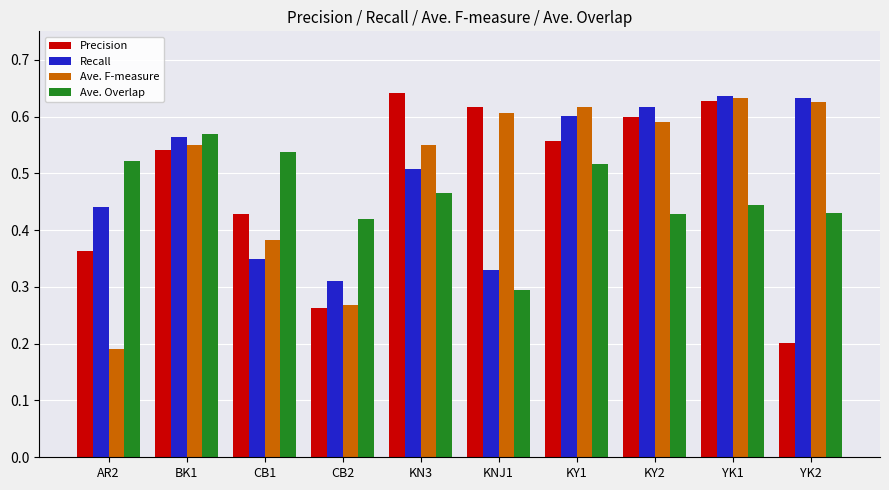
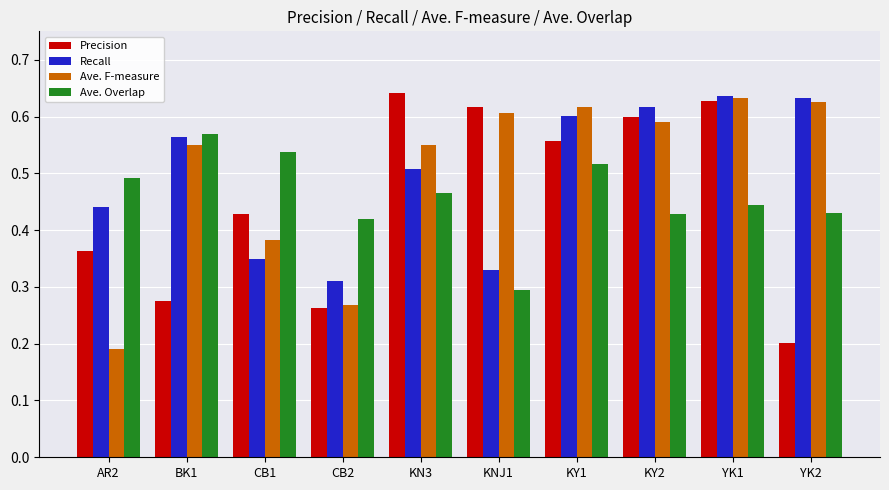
  {
    "Precision": {
      "AR2": 0.36,
-     "BK1": 0.54,
+     "BK1": 0.28,
      "CB1": 0.43,
      "CB2": 0.26,
      "KN3": 0.64,
      "KNJ1": 0.62,
      "KY1": 0.56,
      "KY2": 0.60,
      "YK1": 0.63,
      "YK2": 0.20
    },
    "Recall": {
      "AR2": 0.44,
      "BK1": 0.56,
      "CB1": 0.35,
      "CB2": 0.31,
      "KN3": 0.51,
      "KNJ1": 0.33,
      "KY1": 0.60,
      "KY2": 0.62,
      "YK1": 0.64,
      "YK2": 0.63
    },
    "Ave. F-measure": {
      "AR2": 0.19,
      "BK1": 0.55,
      "CB1": 0.38,
      "CB2": 0.27,
      "KN3": 0.55,
      "KNJ1": 0.61,
      "KY1": 0.62,
      "KY2": 0.59,
      "YK1": 0.63,
      "YK2": 0.63
    },
    "Ave. Overlap": {
-     "AR2": 0.52,
+     "AR2": 0.49,
      "BK1": 0.57,
      "CB1": 0.54,
      "CB2": 0.42,
      "KN3": 0.47,
      "KNJ1": 0.29,
      "KY1": 0.52,
      "KY2": 0.43,
      "YK1": 0.44,
      "YK2": 0.43
    }
  }
